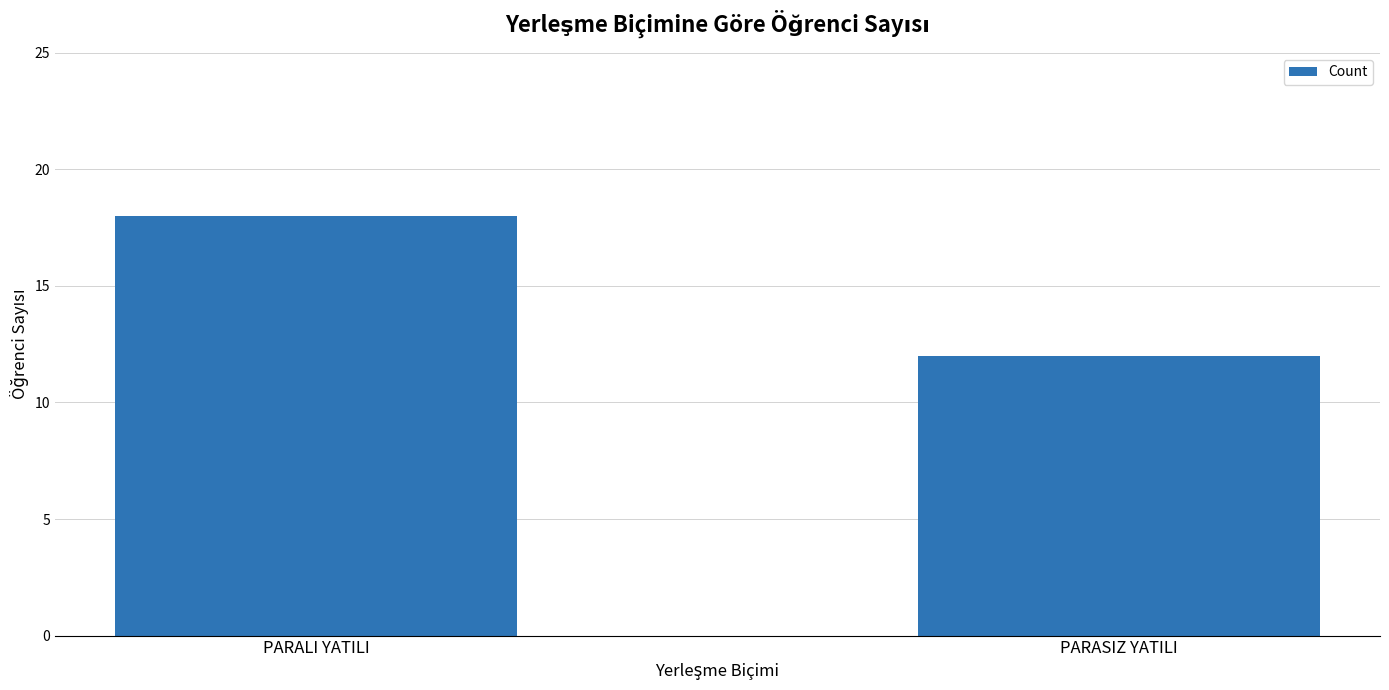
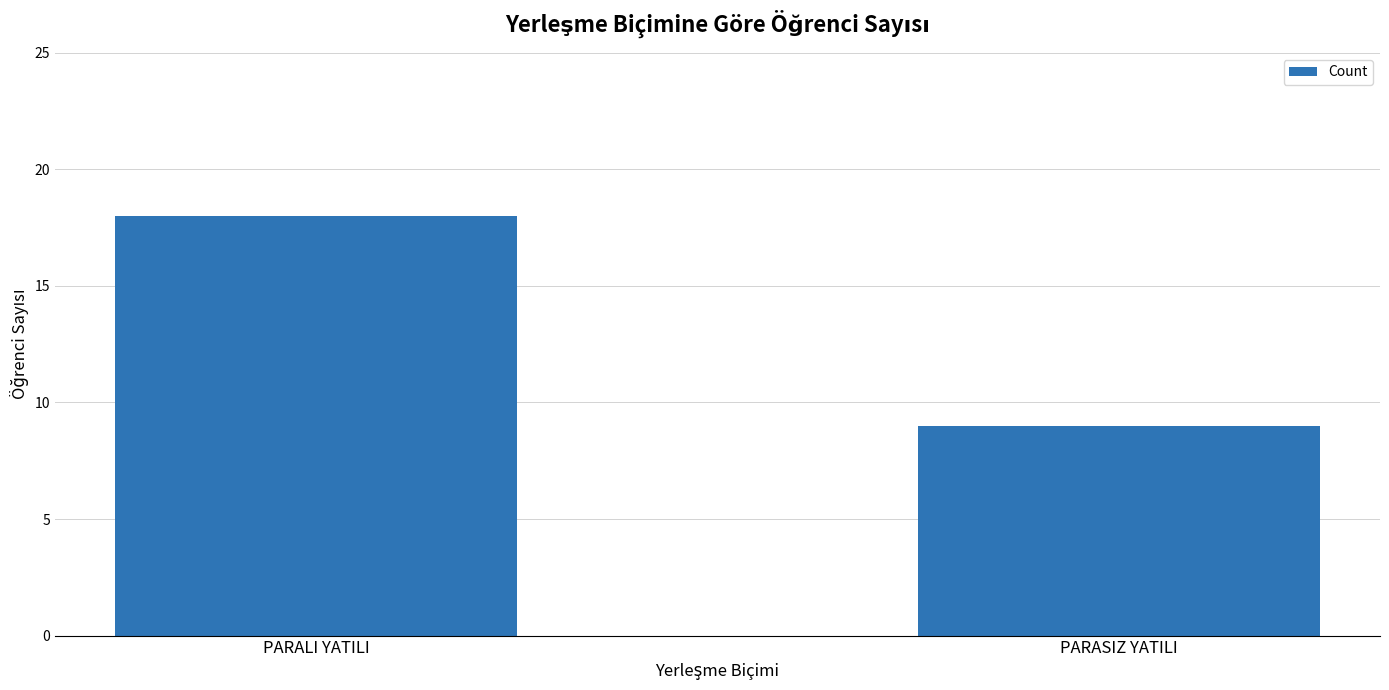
  {
    "PARALI YATILI": 18,
-   "PARASIZ YATILI": 12
+   "PARASIZ YATILI": 9
  }
